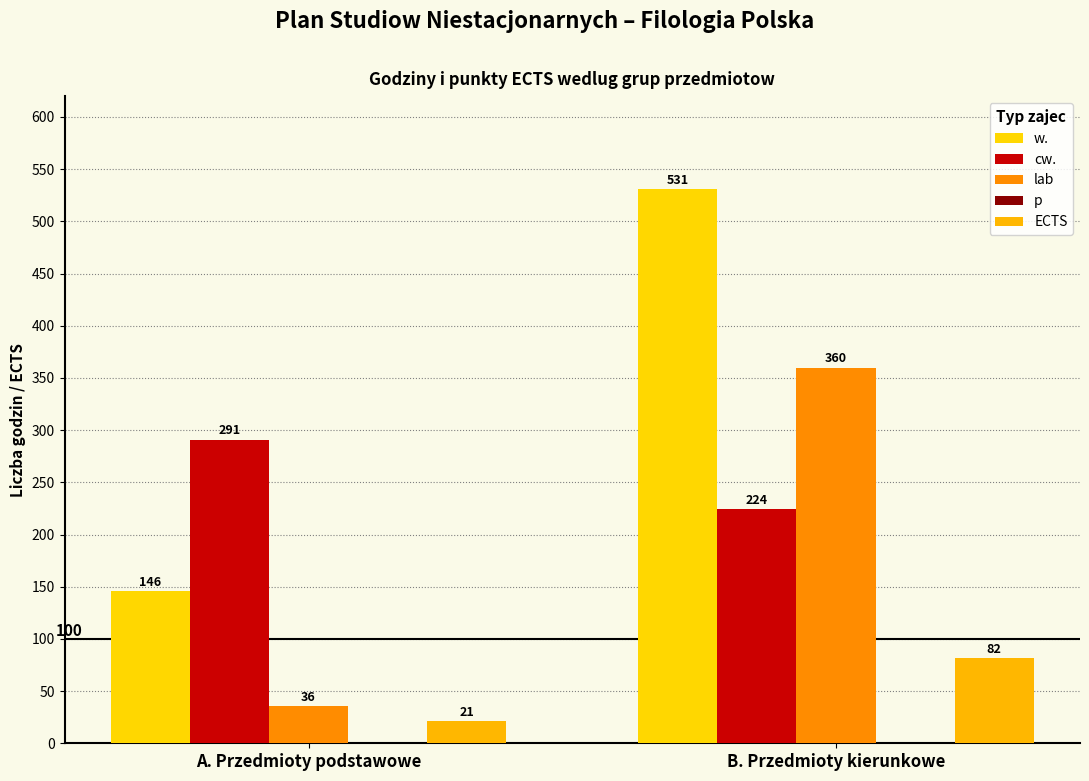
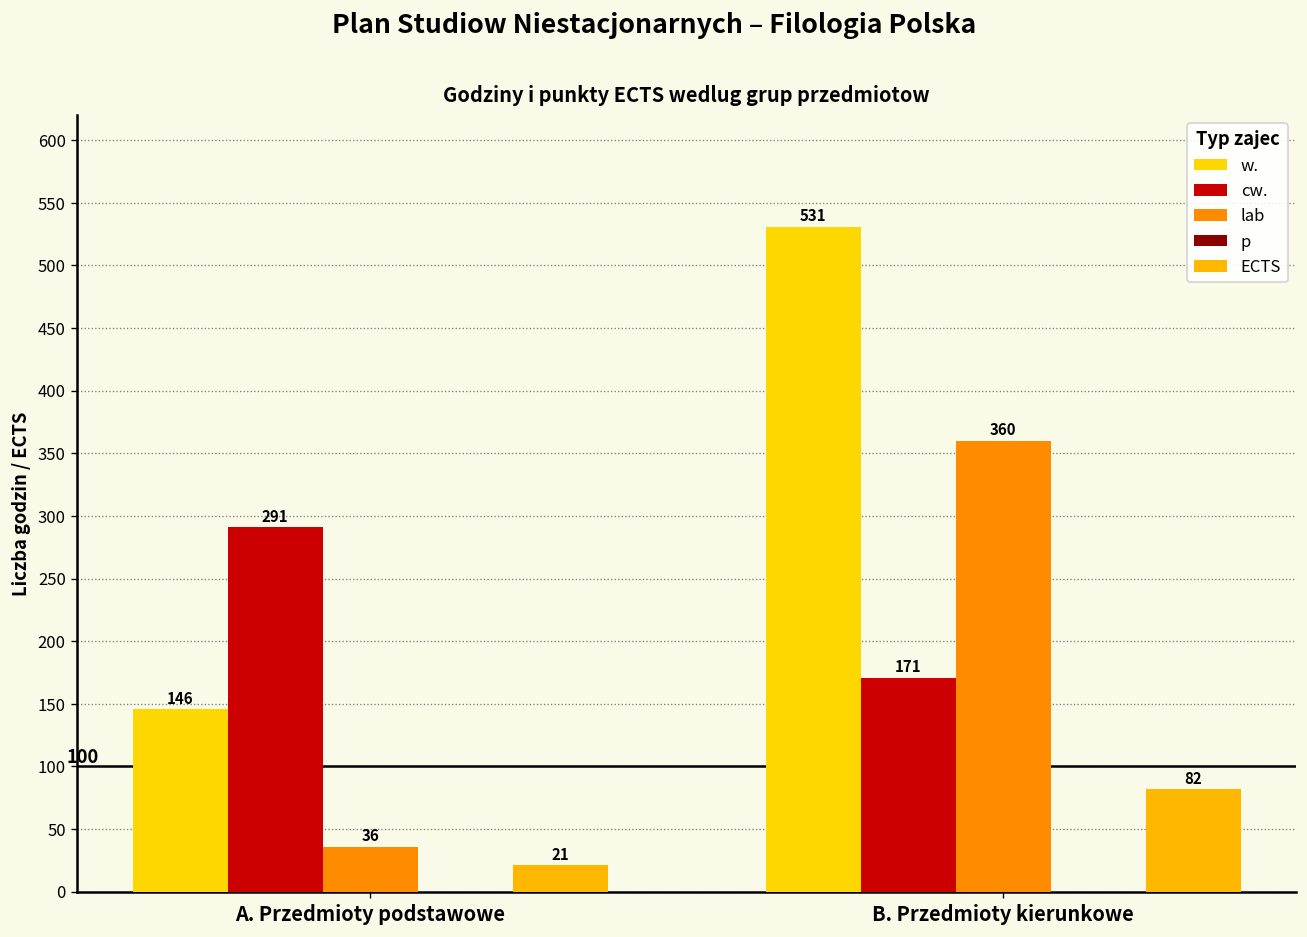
  {
    "cw.": {
      "A. Przedmioty podstawowe": 291,
-     "B. Przedmioty kierunkowe": 224
+     "B. Przedmioty kierunkowe": 171
    },
    "p": {
      "A. Przedmioty podstawowe": 0,
      "B. Przedmioty kierunkowe": 0
    }
  }
